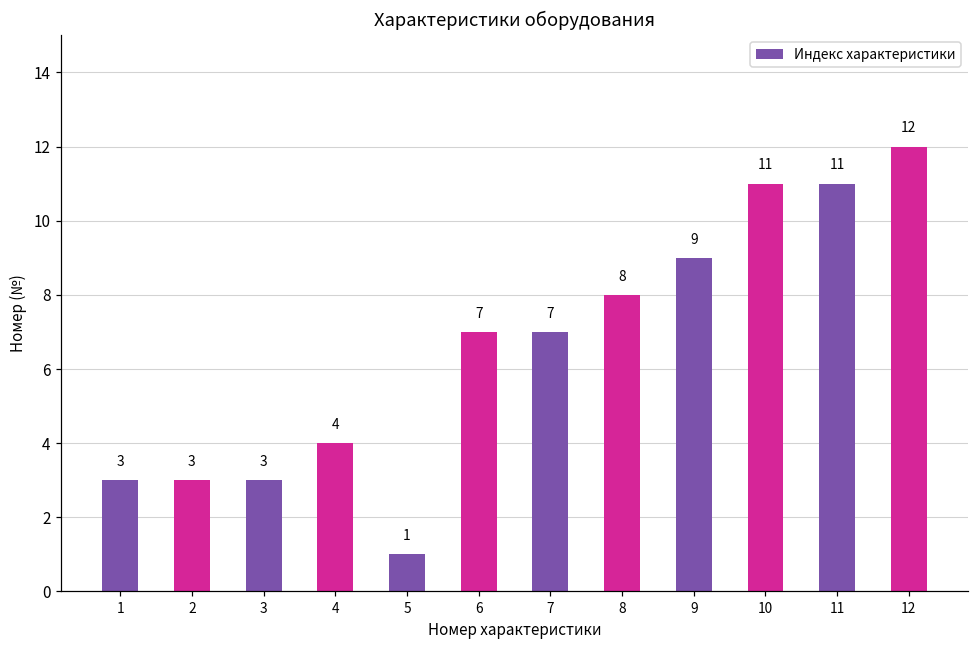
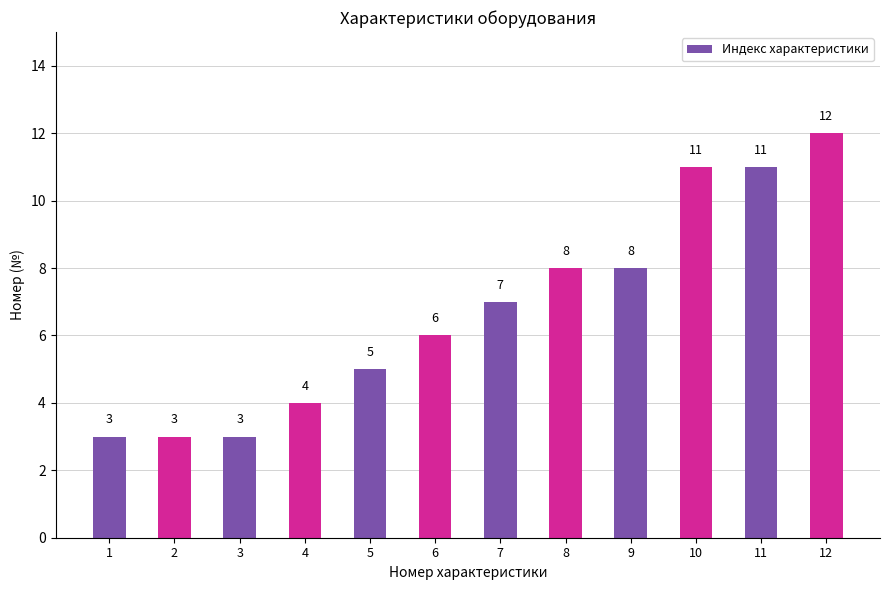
  {
    "1": 3,
    "2": 3,
    "3": 3,
    "4": 4,
-   "5": 1,
-   "6": 7,
+   "5": 5,
+   "6": 6,
    "7": 7,
    "8": 8,
-   "9": 9,
+   "9": 8,
    "10": 11,
    "11": 11,
    "12": 12
  }
